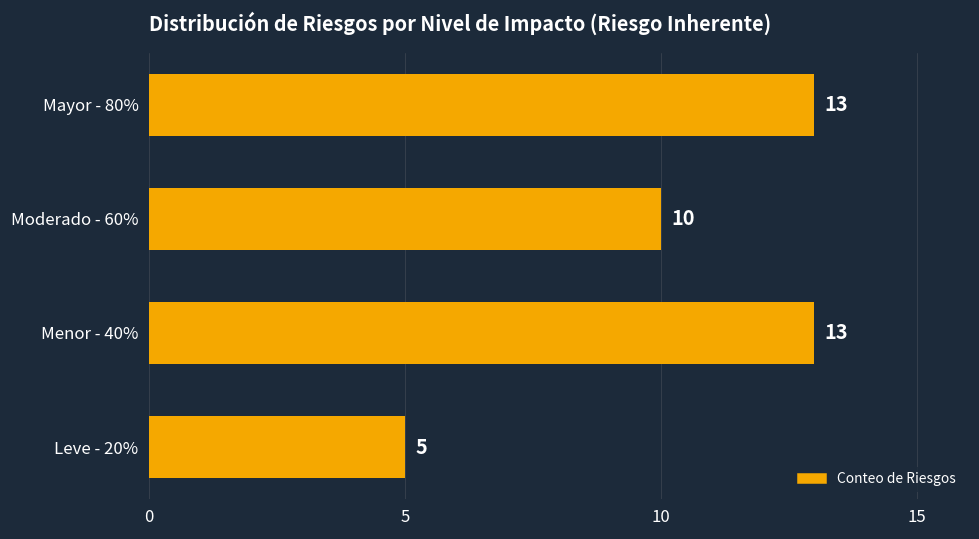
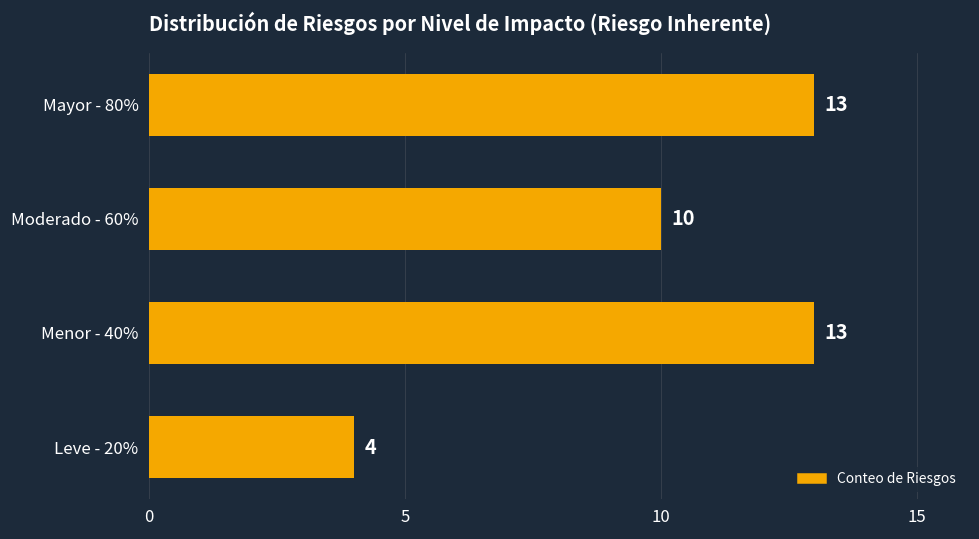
  {
    "Mayor - 80%": 13,
    "Moderado - 60%": 10,
    "Menor - 40%": 13,
-   "Leve - 20%": 5
+   "Leve - 20%": 4
  }
